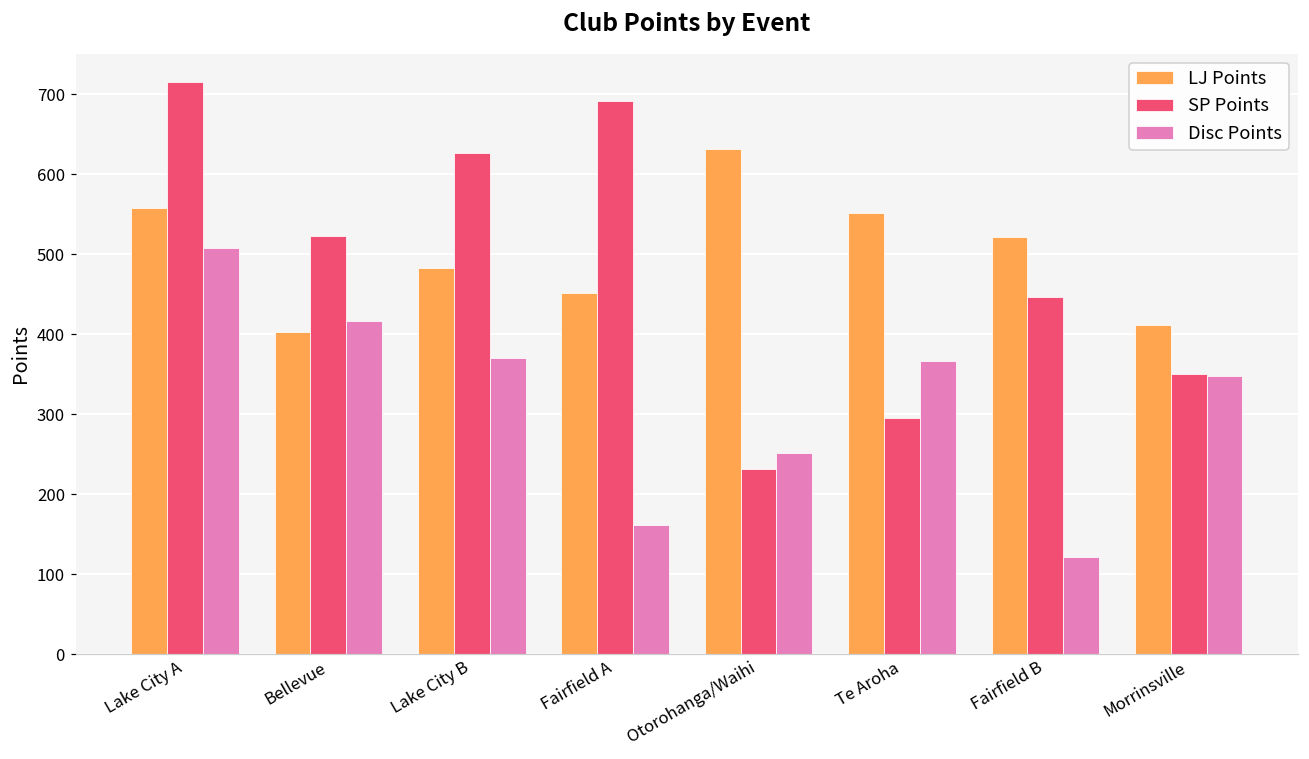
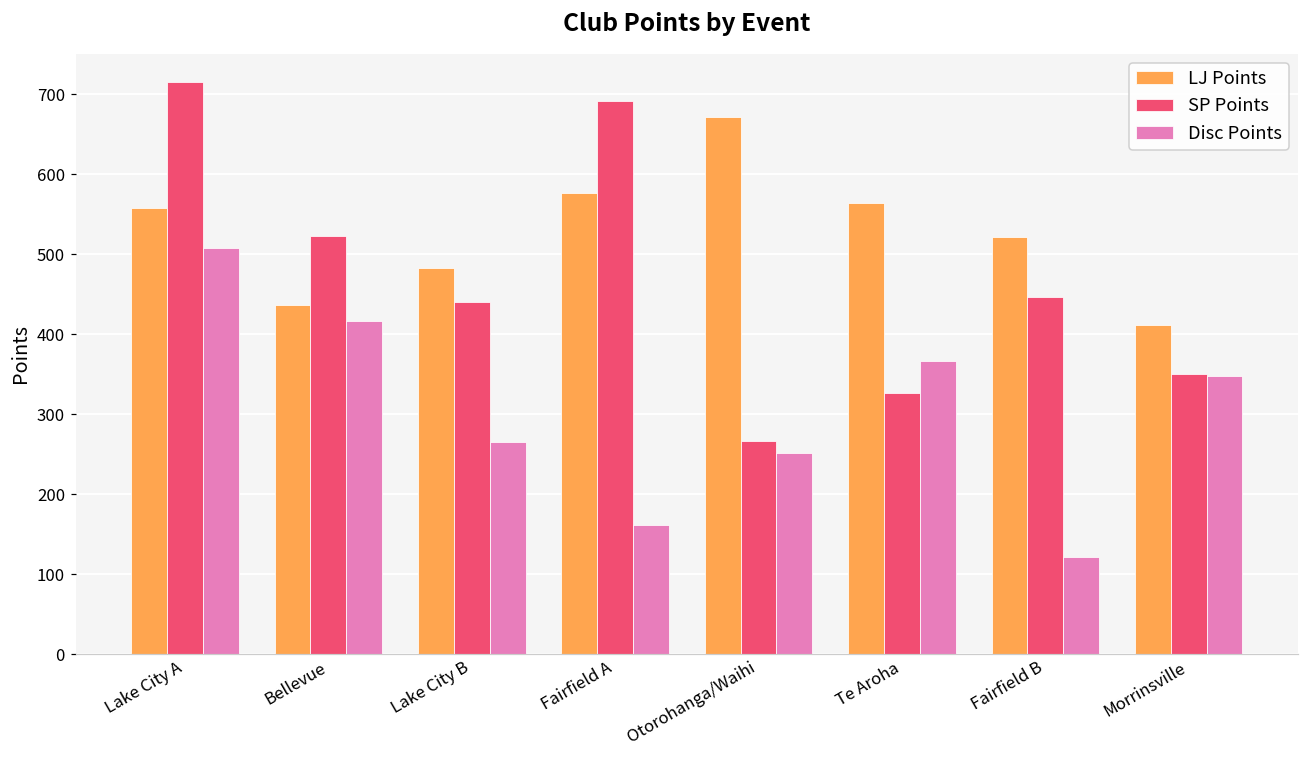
  {
    "LJ Points": {
      "Lake City A": 560,
-     "Bellevue": 400,
+     "Bellevue": 440,
      "Lake City B": 480,
-     "Fairfield A": 450,
-     "Otorohanga/Waihi": 630,
-     "Te Aroha": 550,
+     "Fairfield A": 580,
+     "Otorohanga/Waihi": 670,
+     "Te Aroha": 560,
      "Fairfield B": 520,
      "Morrinsville": 410
    },
    "SP Points": {
      "Lake City A": 720,
      "Bellevue": 520,
-     "Lake City B": 630,
+     "Lake City B": 440,
      "Fairfield A": 690,
-     "Otorohanga/Waihi": 230,
-     "Te Aroha": 300,
+     "Otorohanga/Waihi": 270,
+     "Te Aroha": 330,
      "Fairfield B": 450,
      "Morrinsville": 350
    },
    "Disc Points": {
      "Lake City A": 510,
      "Bellevue": 420,
-     "Lake City B": 370,
+     "Lake City B": 270,
      "Fairfield A": 160,
      "Otorohanga/Waihi": 250,
      "Te Aroha": 370,
      "Fairfield B": 120,
      "Morrinsville": 350
    }
  }
